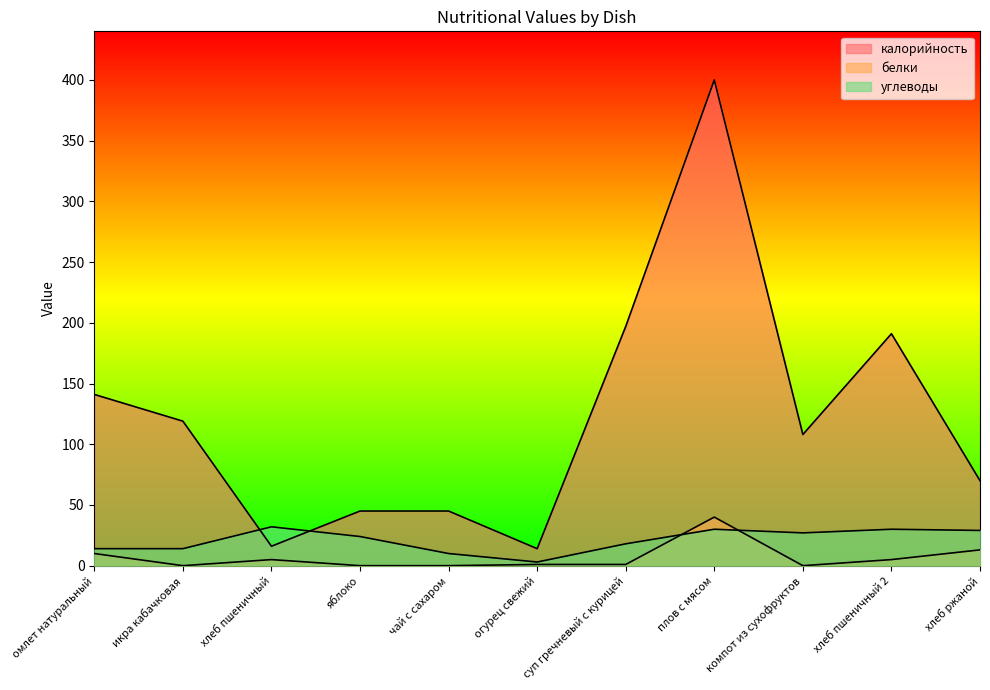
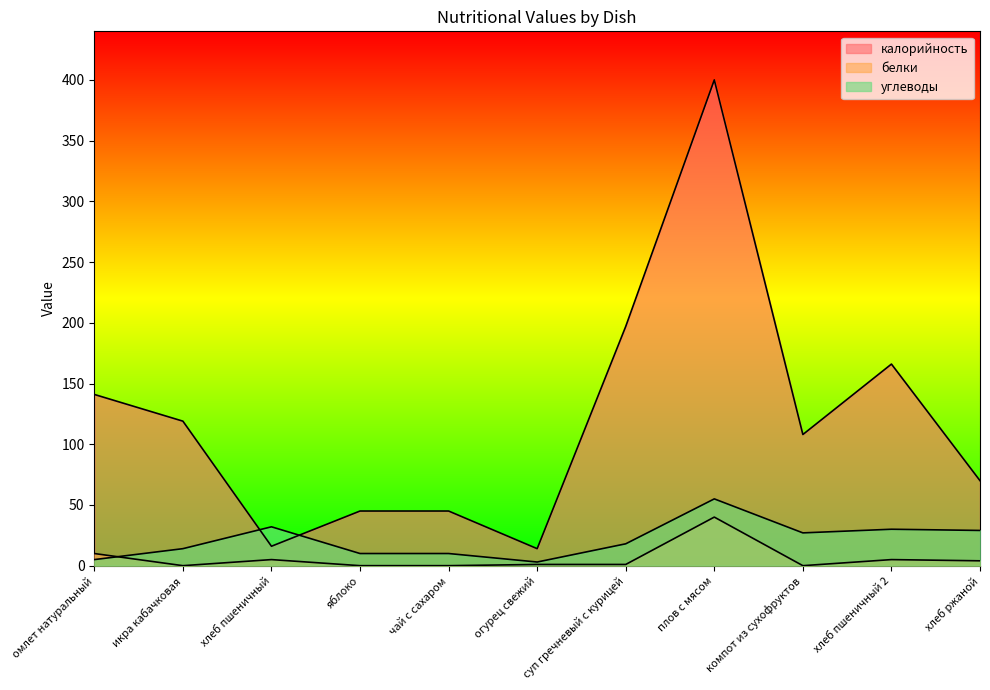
  {
    "калорийность": {
      "омлет натуральный": 141,
      "икра кабачковая": 119,
      "хлеб пшеничный": 16,
      "яблоко": 45,
      "чай с сахаром": 45,
      "огурец свежий": 14,
      "суп гречневый с курицей": 197,
      "плов с мясом": 400,
      "компот из сухофруктов": 108,
-     "хлеб пшеничный 2": 191,
+     "хлеб пшеничный 2": 166,
      "хлеб ржаной": 70
    },
    "белки": {
      "омлет натуральный": 10,
      "икра кабачковая": 0,
      "хлеб пшеничный": 5,
      "яблоко": 0,
      "чай с сахаром": 0,
      "суп гречневый с курицей": 1,
      "плов с мясом": 40,
      "компот из сухофруктов": 0,
      "хлеб пшеничный 2": 5,
-     "хлеб ржаной": 13
+     "хлеб ржаной": 4
    },
    "углеводы": {
-     "омлет натуральный": 14,
+     "омлет натуральный": 5,
      "икра кабачковая": 14,
      "хлеб пшеничный": 32,
-     "яблоко": 24,
+     "яблоко": 10,
      "чай с сахаром": 10,
      "суп гречневый с курицей": 18,
-     "плов с мясом": 30,
+     "плов с мясом": 55,
      "компот из сухофруктов": 27,
      "хлеб пшеничный 2": 30,
      "хлеб ржаной": 29
    }
  }
